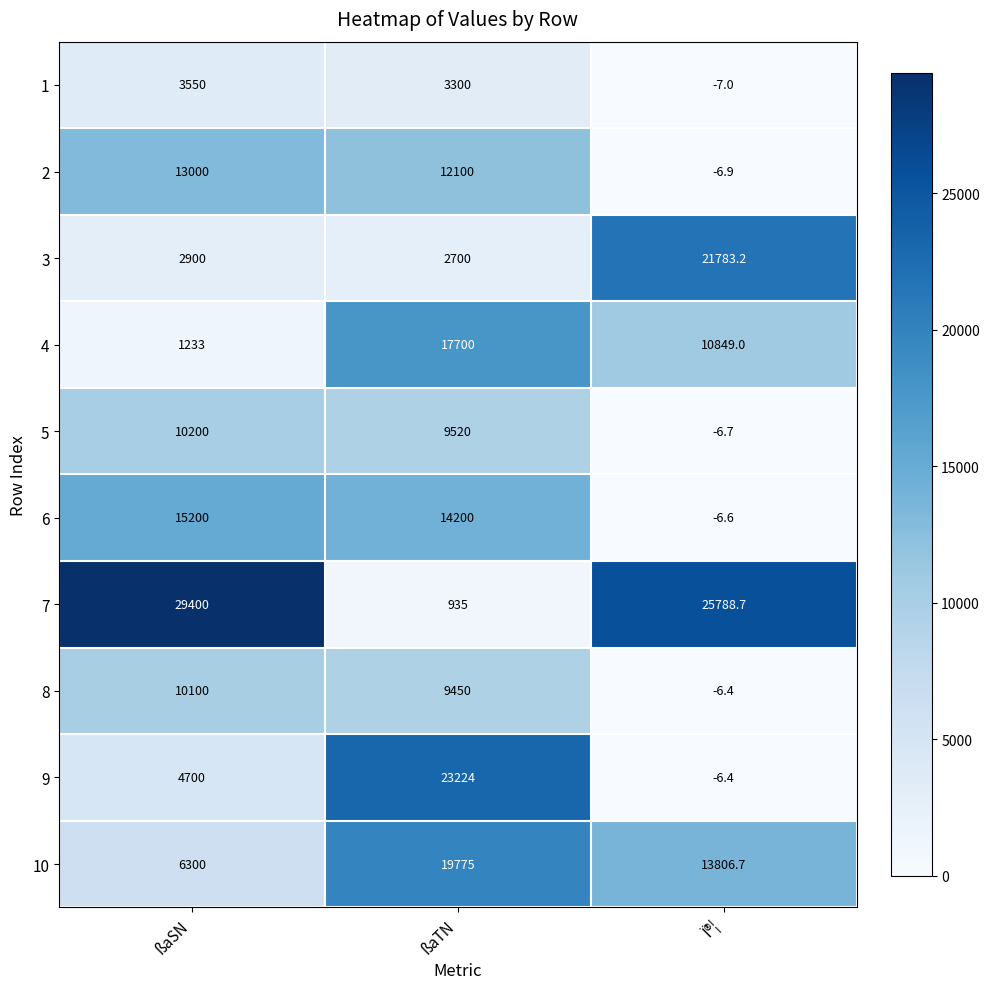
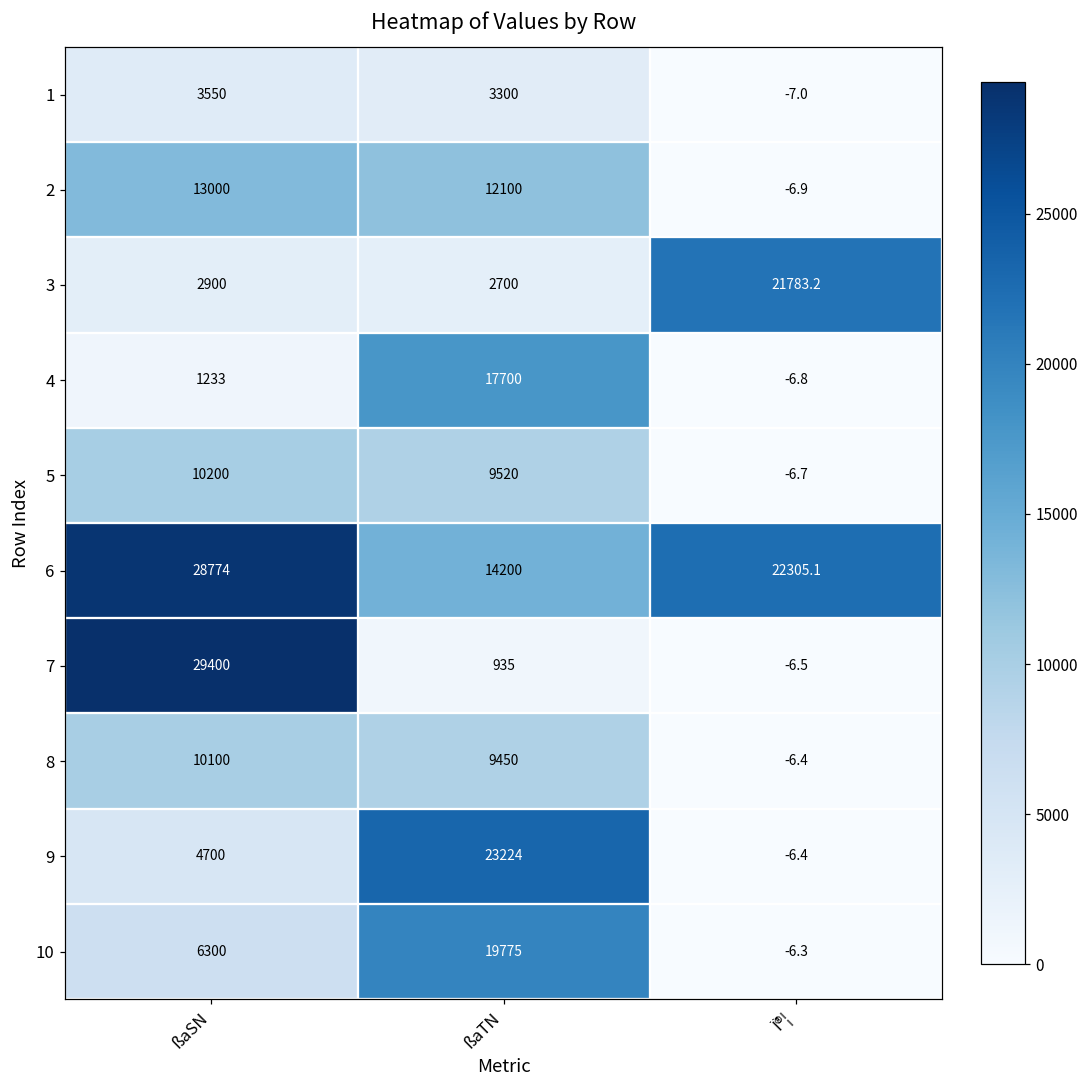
  {
    "1": {
      "ßaSN": 3550,
      "ßaTN": 3300,
      "Ï®¦": -7.0
    },
    "2": {
      "ßaSN": 13000,
      "ßaTN": 12100,
      "Ï®¦": -6.9
    },
    "3": {
      "ßaSN": 2900,
      "ßaTN": 2700,
      "Ï®¦": 21783.2
    },
    "4": {
      "ßaSN": 1233,
      "ßaTN": 17700,
-     "Ï®¦": 10849.0
+     "Ï®¦": -6.8
    },
    "5": {
      "ßaSN": 10200,
      "ßaTN": 9520,
      "Ï®¦": -6.7
    },
    "6": {
-     "ßaSN": 15200,
+     "ßaSN": 28774,
      "ßaTN": 14200,
-     "Ï®¦": -6.6
+     "Ï®¦": 22305.1
    },
    "7": {
      "ßaSN": 29400,
      "ßaTN": 935,
-     "Ï®¦": 25788.7
+     "Ï®¦": -6.5
    },
    "8": {
      "ßaSN": 10100,
      "ßaTN": 9450,
      "Ï®¦": -6.4
    },
    "9": {
      "ßaSN": 4700,
      "ßaTN": 23224,
      "Ï®¦": -6.4
    },
    "10": {
      "ßaSN": 6300,
      "ßaTN": 19775,
-     "Ï®¦": 13806.7
+     "Ï®¦": -6.3
    }
  }
